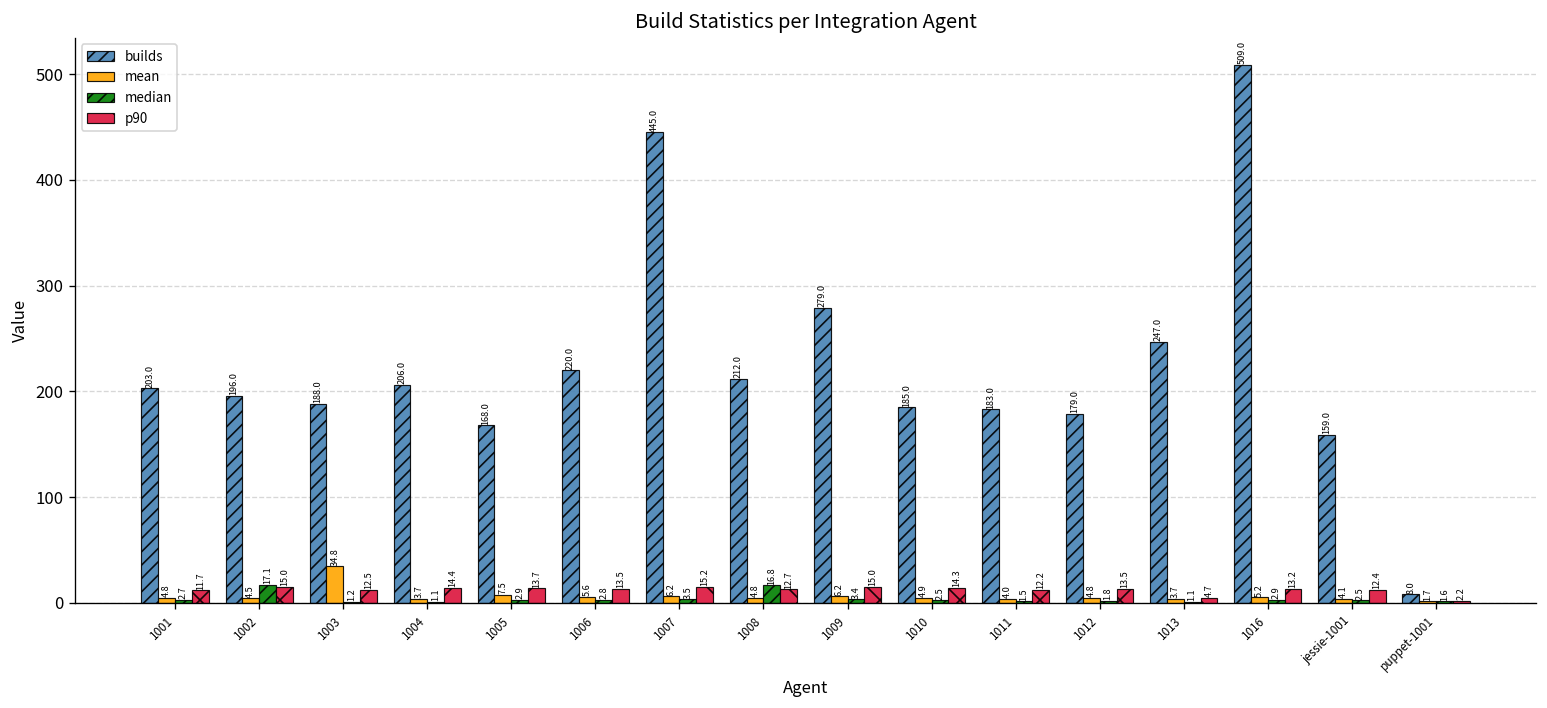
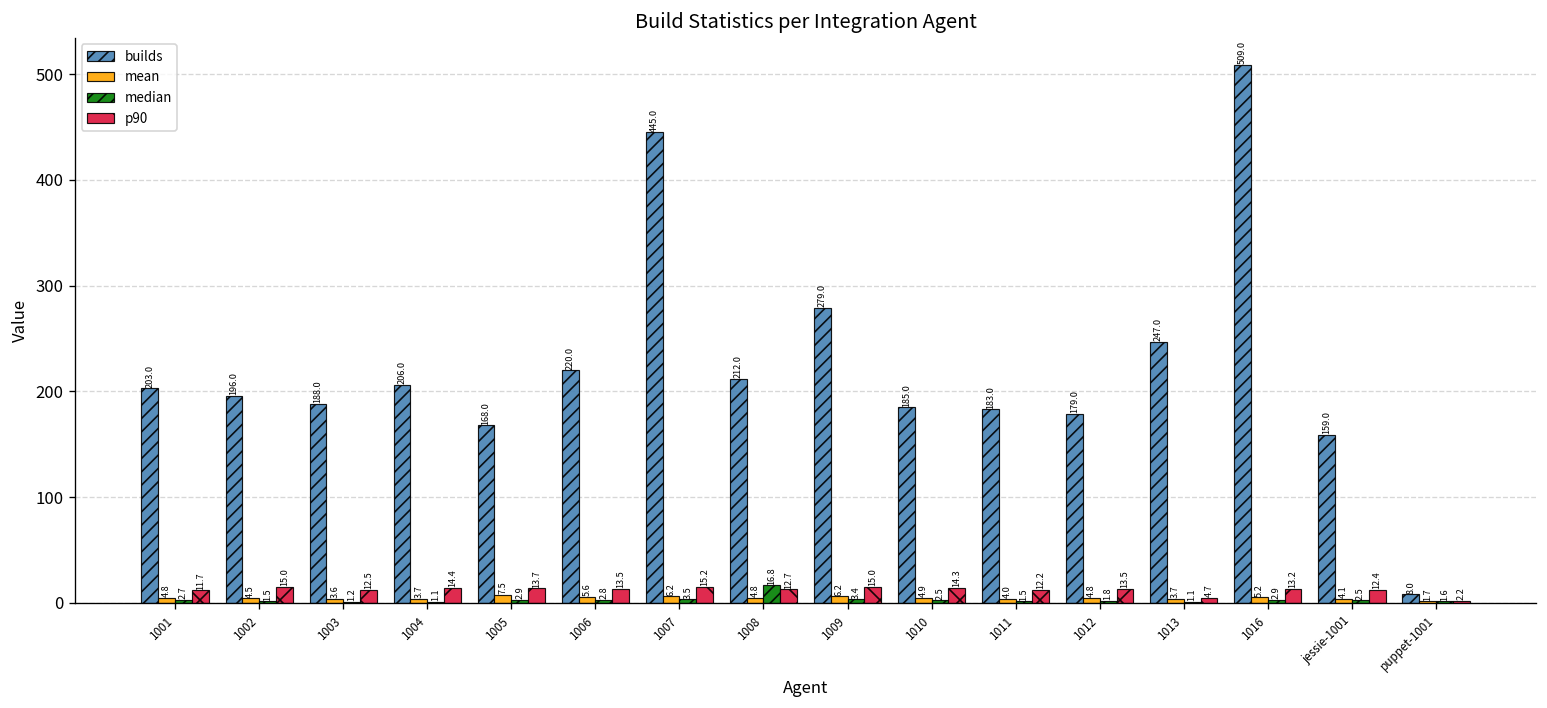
  {
    "builds": {
      "1001": 203.0,
      "1002": 196.0,
      "1003": 188.0,
      "1004": 206.0,
      "1005": 168.0,
      "1006": 220.0,
      "1007": 445.0,
      "1008": 212.0,
      "1009": 279.0,
      "1010": 185.0,
      "1011": 183.0,
      "1012": 179.0,
      "1013": 247.0,
      "1016": 509.0,
      "jessie-1001": 159.0,
      "puppet-1001": 8.0
    },
    "mean": {
      "1001": 4.8,
      "1002": 4.5,
-     "1003": 34.8,
+     "1003": 3.6,
      "1004": 3.7,
      "1005": 7.5,
      "1006": 5.6,
      "1007": 6.2,
      "1008": 4.8,
      "1009": 6.2,
      "1010": 4.9,
      "1011": 4.0,
      "1012": 4.8,
      "1013": 3.7,
      "1016": 5.2,
      "jessie-1001": 4.1,
      "puppet-1001": 1.7
    },
    "median": {
      "1001": 2.7,
-     "1002": 17.1,
+     "1002": 1.5,
      "1003": 1.2,
      "1004": 1.1,
      "1005": 2.9,
      "1006": 2.8,
      "1007": 3.5,
      "1008": 16.8,
      "1009": 3.4,
      "1010": 2.5,
      "1011": 1.5,
      "1012": 1.8,
      "1013": 1.1,
      "1016": 2.9,
      "jessie-1001": 2.5,
      "puppet-1001": 1.6
    },
    "p90": {
      "1001": 11.7,
      "1002": 15.0,
      "1003": 12.5,
      "1004": 14.4,
      "1005": 13.7,
      "1006": 13.5,
      "1007": 15.2,
      "1008": 12.7,
      "1009": 15.0,
      "1010": 14.3,
      "1011": 12.2,
      "1012": 13.5,
      "1013": 4.7,
      "1016": 13.2,
      "jessie-1001": 12.4,
      "puppet-1001": 2.2
    }
  }
